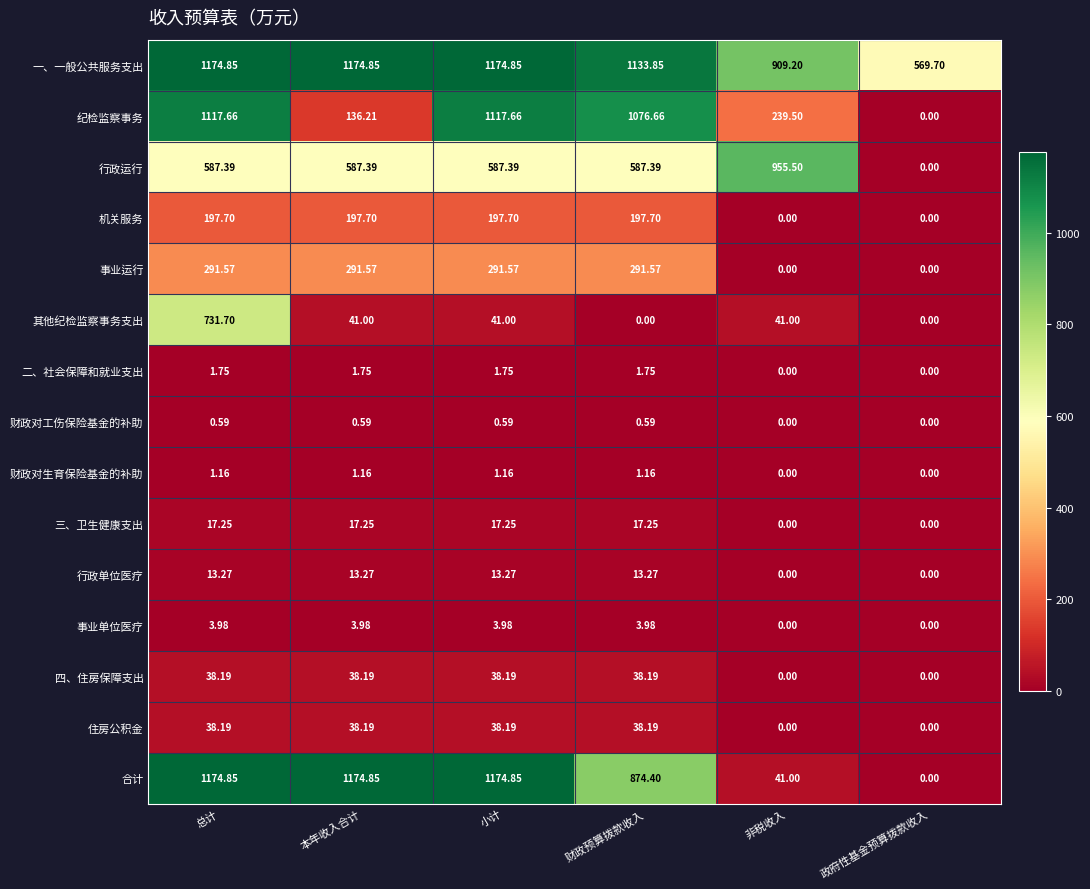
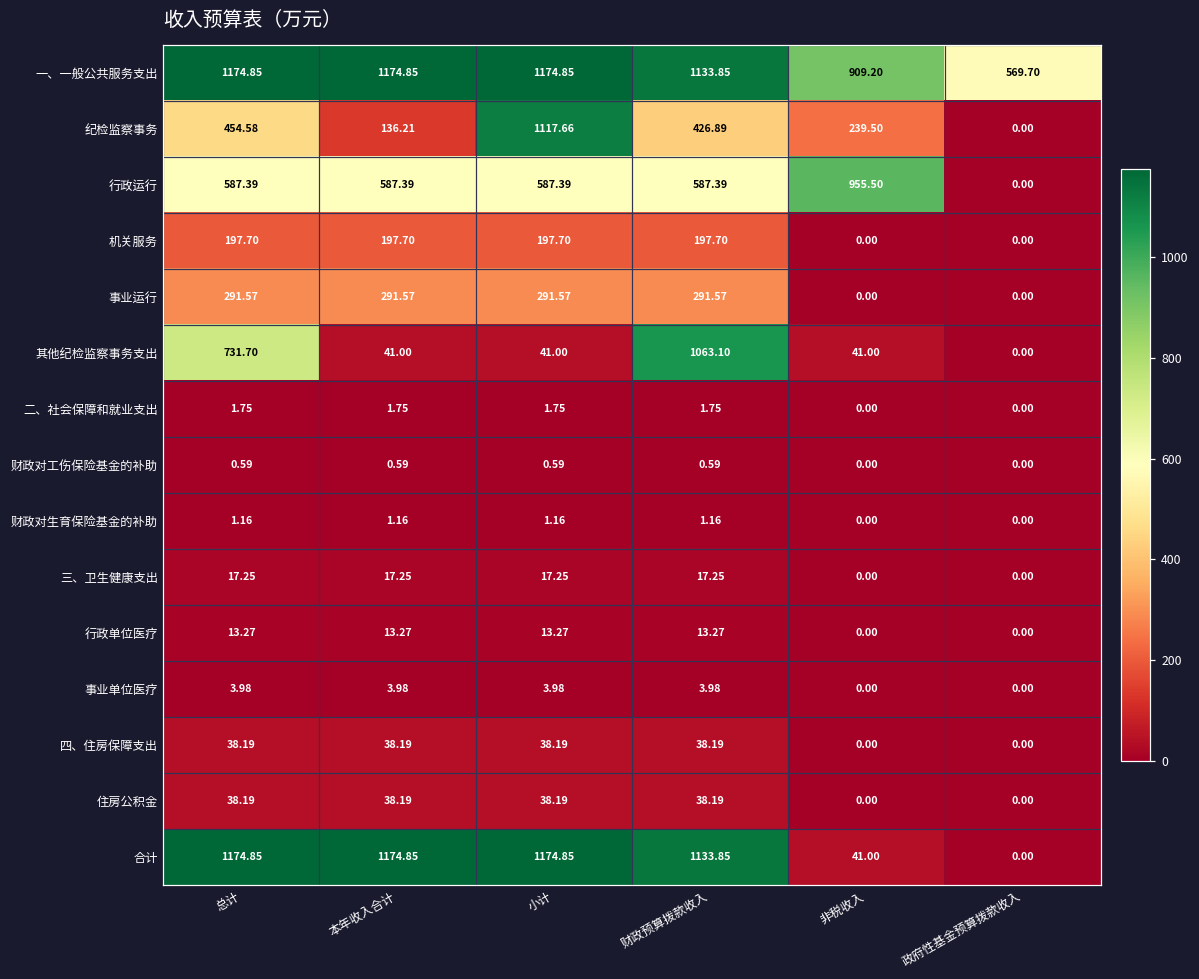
  {
    "一、一般公共服务支出": {
      "总计": 1174.85,
      "本年收入合计": 1174.85,
      "小计": 1174.85,
      "财政预算拨款收入": 1133.85,
      "非税收入": 909.20,
      "政府性基金预算拨款收入": 569.70
    },
    "纪检监察事务": {
-     "总计": 1117.66,
+     "总计": 454.58,
      "本年收入合计": 136.21,
      "小计": 1117.66,
-     "财政预算拨款收入": 1076.66,
+     "财政预算拨款收入": 426.89,
      "非税收入": 239.50,
      "政府性基金预算拨款收入": 0.00
    },
    "行政运行": {
      "总计": 587.39,
      "本年收入合计": 587.39,
      "小计": 587.39,
      "财政预算拨款收入": 587.39,
      "非税收入": 955.50,
      "政府性基金预算拨款收入": 0.00
    },
    "机关服务": {
      "总计": 197.70,
      "本年收入合计": 197.70,
      "小计": 197.70,
      "财政预算拨款收入": 197.70,
      "非税收入": 0.00,
      "政府性基金预算拨款收入": 0.00
    },
    "事业运行": {
      "总计": 291.57,
      "本年收入合计": 291.57,
      "小计": 291.57,
      "财政预算拨款收入": 291.57,
      "非税收入": 0.00,
      "政府性基金预算拨款收入": 0.00
    },
    "其他纪检监察事务支出": {
      "总计": 731.70,
      "本年收入合计": 41.00,
      "小计": 41.00,
-     "财政预算拨款收入": 0.00,
+     "财政预算拨款收入": 1063.10,
      "非税收入": 41.00,
      "政府性基金预算拨款收入": 0.00
    },
    "二、社会保障和就业支出": {
      "总计": 1.75,
      "本年收入合计": 1.75,
      "小计": 1.75,
      "财政预算拨款收入": 1.75,
      "非税收入": 0.00,
      "政府性基金预算拨款收入": 0.00
    },
    "财政对工伤保险基金的补助": {
      "总计": 0.59,
      "本年收入合计": 0.59,
      "小计": 0.59,
      "财政预算拨款收入": 0.59,
      "非税收入": 0.00,
      "政府性基金预算拨款收入": 0.00
    },
    "财政对生育保险基金的补助": {
      "总计": 1.16,
      "本年收入合计": 1.16,
      "小计": 1.16,
      "财政预算拨款收入": 1.16,
      "非税收入": 0.00,
      "政府性基金预算拨款收入": 0.00
    },
    "三、卫生健康支出": {
      "总计": 17.25,
      "本年收入合计": 17.25,
      "小计": 17.25,
      "财政预算拨款收入": 17.25,
      "非税收入": 0.00,
      "政府性基金预算拨款收入": 0.00
    },
    "行政单位医疗": {
      "总计": 13.27,
      "本年收入合计": 13.27,
      "小计": 13.27,
      "财政预算拨款收入": 13.27,
      "非税收入": 0.00,
      "政府性基金预算拨款收入": 0.00
    },
    "事业单位医疗": {
      "总计": 3.98,
      "本年收入合计": 3.98,
      "小计": 3.98,
      "财政预算拨款收入": 3.98,
      "非税收入": 0.00,
      "政府性基金预算拨款收入": 0.00
    },
    "四、住房保障支出": {
      "总计": 38.19,
      "本年收入合计": 38.19,
      "小计": 38.19,
      "财政预算拨款收入": 38.19,
      "非税收入": 0.00,
      "政府性基金预算拨款收入": 0.00
    },
    "住房公积金": {
      "总计": 38.19,
      "本年收入合计": 38.19,
      "小计": 38.19,
      "财政预算拨款收入": 38.19,
      "非税收入": 0.00,
      "政府性基金预算拨款收入": 0.00
    },
    "合计": {
      "总计": 1174.85,
      "本年收入合计": 1174.85,
      "小计": 1174.85,
-     "财政预算拨款收入": 874.40,
+     "财政预算拨款收入": 1133.85,
      "非税收入": 41.00,
      "政府性基金预算拨款收入": 0.00
    }
  }
